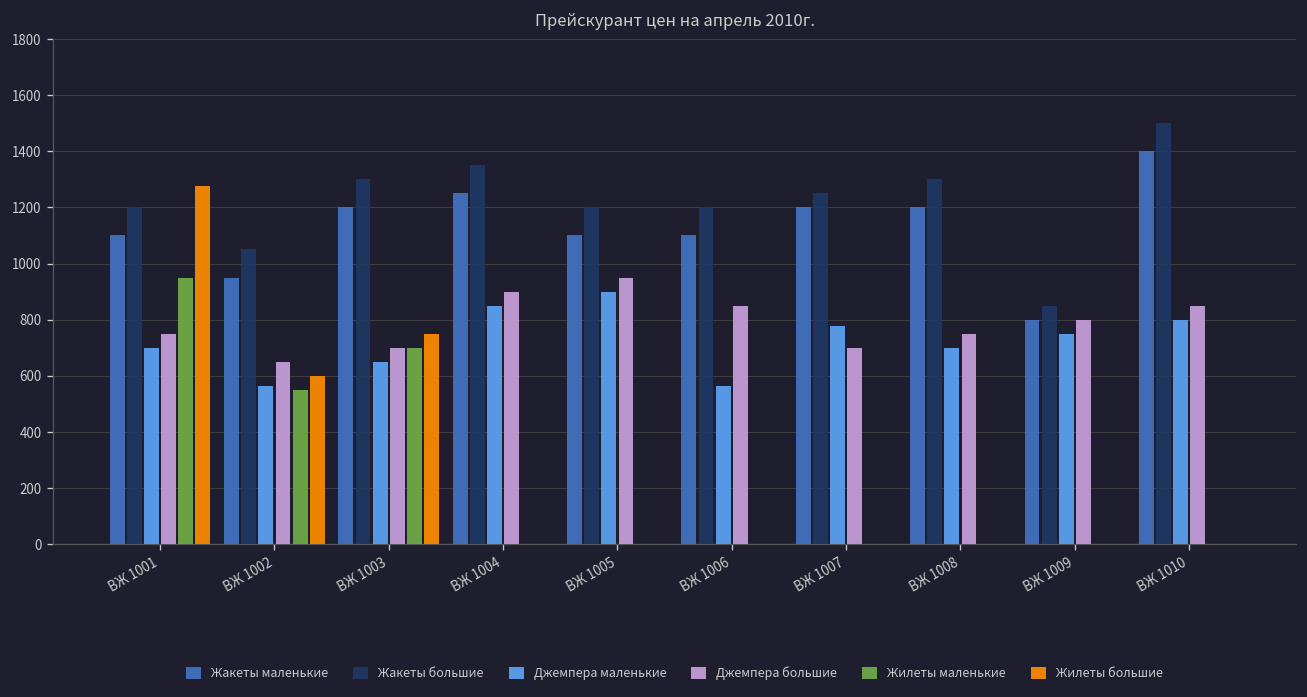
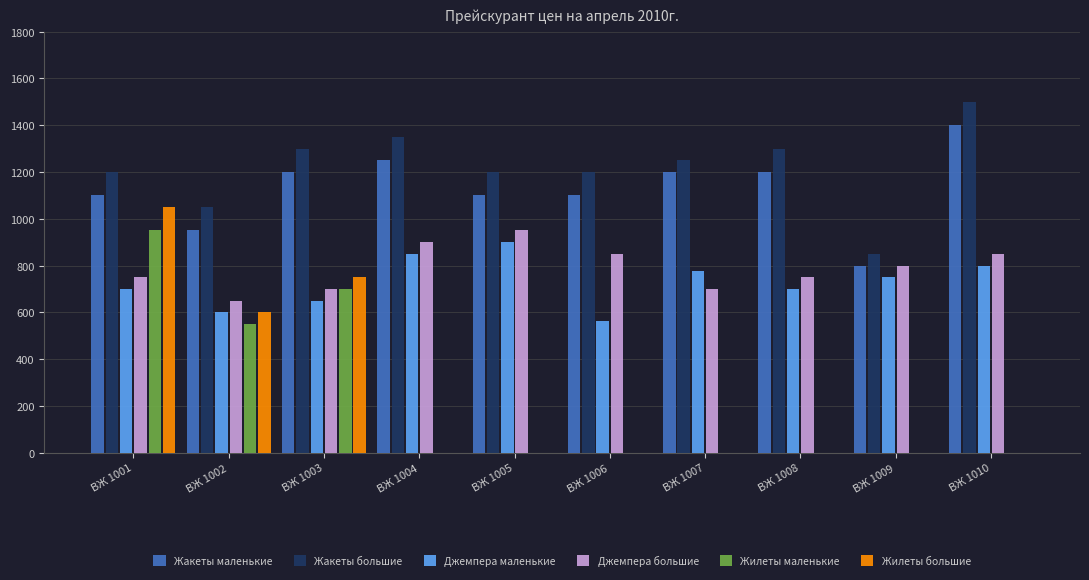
  {
    "Жакеты маленькие": {
      "ВЖ 1001": 1100,
      "ВЖ 1002": 950,
      "ВЖ 1003": 1200,
      "ВЖ 1004": 1250,
      "ВЖ 1005": 1100,
      "ВЖ 1006": 1100,
      "ВЖ 1007": 1200,
      "ВЖ 1008": 1200,
      "ВЖ 1009": 800,
      "ВЖ 1010": 1400
    },
    "Жакеты большие": {
      "ВЖ 1001": 1200,
      "ВЖ 1002": 1050,
      "ВЖ 1003": 1300,
      "ВЖ 1004": 1350,
      "ВЖ 1005": 1200,
      "ВЖ 1006": 1200,
      "ВЖ 1007": 1250,
      "ВЖ 1008": 1300,
      "ВЖ 1009": 850,
      "ВЖ 1010": 1500
    },
    "Джемпера маленькие": {
      "ВЖ 1001": 700,
-     "ВЖ 1002": 560,
+     "ВЖ 1002": 600,
      "ВЖ 1003": 650,
      "ВЖ 1004": 850,
      "ВЖ 1005": 900,
      "ВЖ 1006": 570,
      "ВЖ 1007": 780,
      "ВЖ 1008": 700,
      "ВЖ 1009": 750,
      "ВЖ 1010": 800
    },
    "Джемпера большие": {
      "ВЖ 1001": 750,
      "ВЖ 1002": 650,
      "ВЖ 1003": 700,
      "ВЖ 1004": 900,
      "ВЖ 1005": 950,
      "ВЖ 1006": 850,
      "ВЖ 1007": 700,
      "ВЖ 1008": 750,
      "ВЖ 1009": 800,
      "ВЖ 1010": 850
    },
    "Жилеты маленькие": {
      "ВЖ 1001": 950,
      "ВЖ 1002": 550,
      "ВЖ 1003": 700,
      "ВЖ 1004": 0,
      "ВЖ 1005": 0,
      "ВЖ 1006": 0,
      "ВЖ 1007": 0,
      "ВЖ 1008": 0,
      "ВЖ 1009": 0,
      "ВЖ 1010": 0
    },
    "Жилеты большие": {
-     "ВЖ 1001": 1280,
+     "ВЖ 1001": 1050,
      "ВЖ 1002": 600,
      "ВЖ 1003": 750,
      "ВЖ 1004": 0,
      "ВЖ 1005": 0,
      "ВЖ 1006": 0,
      "ВЖ 1007": 0,
      "ВЖ 1008": 0,
      "ВЖ 1009": 0,
      "ВЖ 1010": 0
    }
  }
